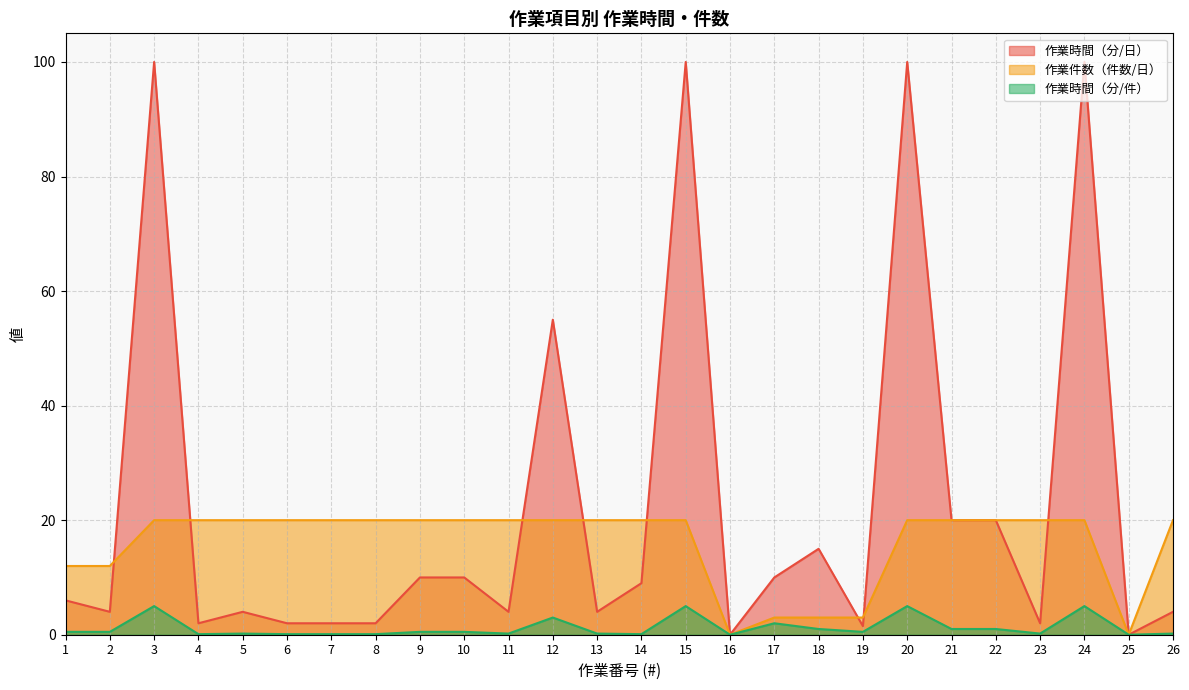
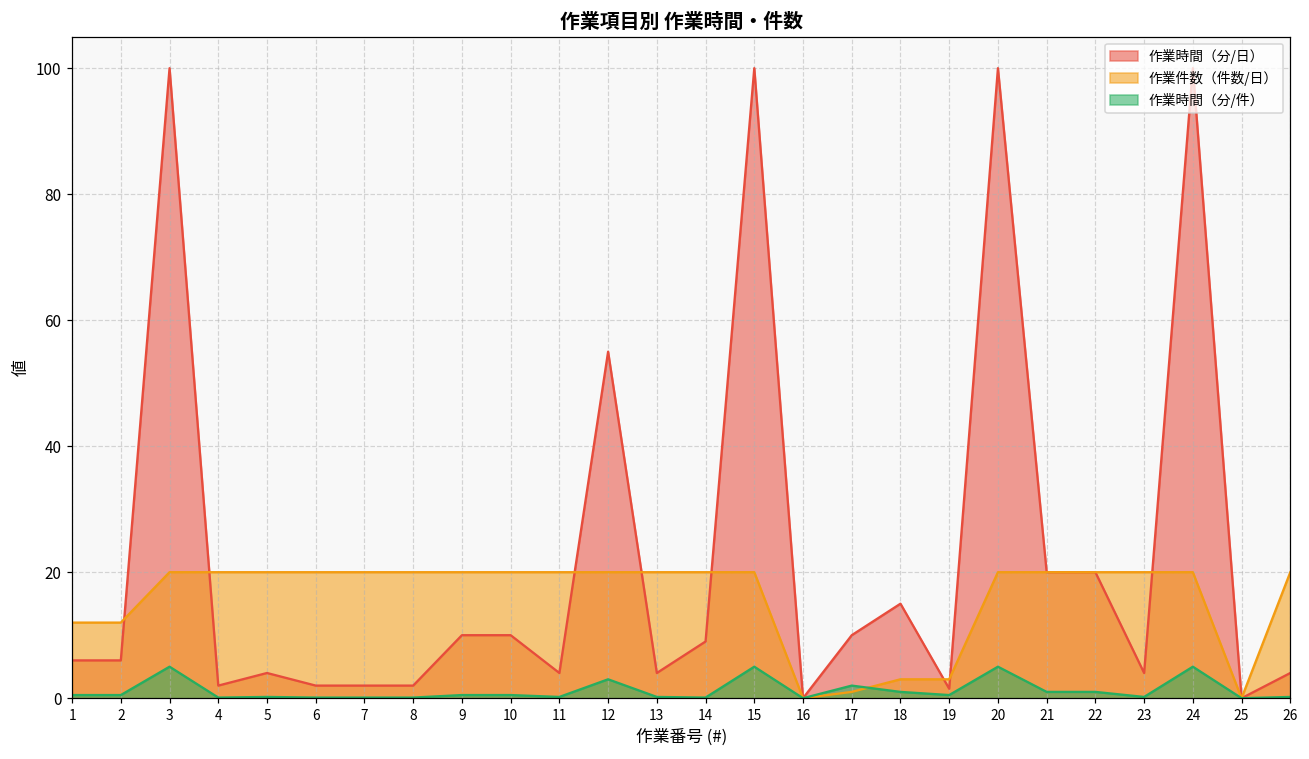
  {
    "作業時間（分/日）": {
      "1": 6,
-     "2": 4,
+     "2": 6,
      "3": 100,
      "4": 2,
      "5": 4,
      "6": 2,
      "7": 2,
      "8": 2,
      "9": 10,
      "10": 10,
      "11": 4,
      "12": 55,
      "13": 4,
      "14": 9,
      "15": 100,
      "17": 10,
      "18": 15,
      "19": 2,
      "20": 100,
-     "23": 2,
+     "23": 4,
      "26": 4
    },
    "作業件数（件数/日）": {
      "1": 12,
      "2": 12,
      "3": 20,
      "4": 20,
      "5": 20,
      "6": 20,
      "7": 20,
      "8": 20,
      "9": 20,
      "10": 20,
      "11": 20,
      "12": 20,
      "13": 20,
      "14": 20,
      "15": 20,
-     "17": 3,
+     "17": 1,
      "18": 3,
      "19": 3,
      "20": 20,
      "23": 20,
      "24": 20,
      "26": 20
    },
    "作業時間（分/件）": {
      "1": 1,
      "2": 1,
      "3": 5,
      "4": 0,
      "5": 0,
      "6": 0,
      "7": 0,
      "8": 0,
      "9": 1,
      "10": 1,
      "11": 0,
      "12": 3,
      "13": 0,
      "14": 0,
      "15": 5,
      "17": 2,
      "18": 1,
      "19": 1,
      "20": 5,
      "21": 1,
      "22": 1,
      "23": 0,
      "24": 5,
      "26": 0
    }
  }
